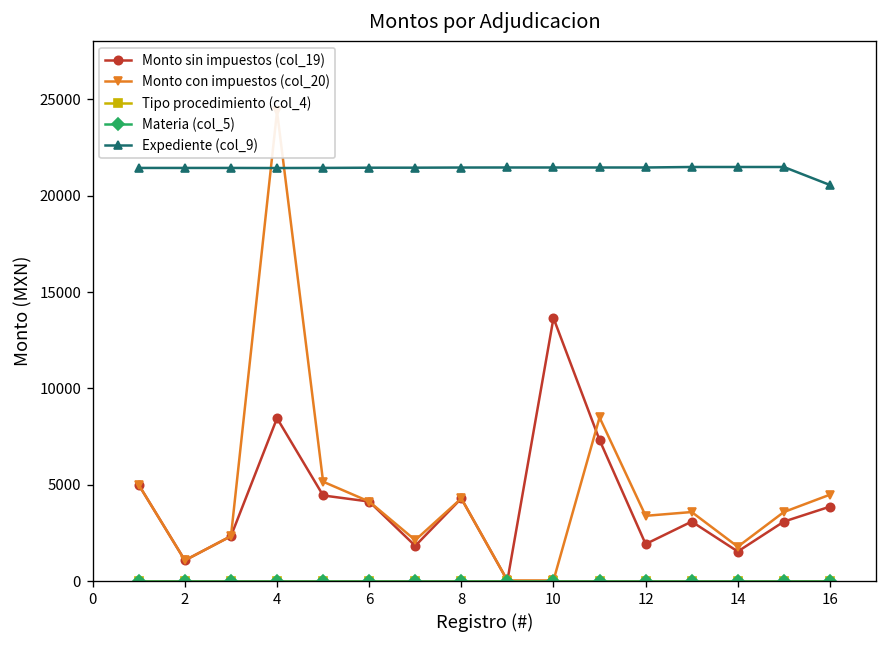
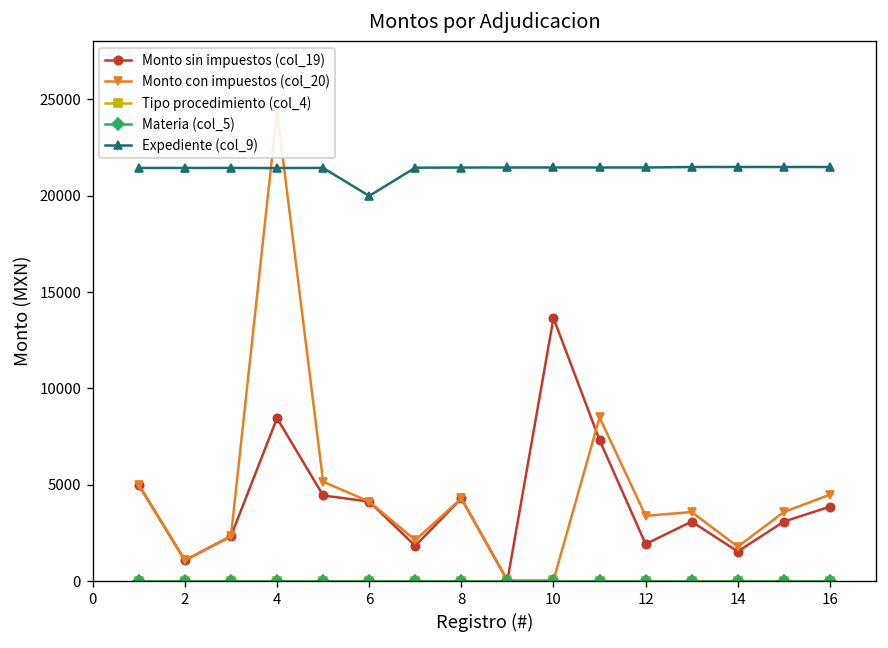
  {
    "Monto sin impuestos (col_19)": {
      "4": 8500,
      "10": 13700,
      "12": 1900,
      "14": 1600,
      "16": 3900
    },
    "Monto con impuestos (col_20)": {
      "12": 3400,
      "14": 1800,
      "16": 4500
    },
    "Materia (col_5)": {
      "2": 0,
      "4": 0,
      "6": 0,
      "8": 0,
      "12": 0,
      "14": 0,
      "16": 0
    },
    "Expediente (col_9)": {
      "2": 21400,
      "4": 21400,
-     "6": 21400,
+     "6": 20000,
      "8": 21500,
      "10": 21500,
      "12": 21500,
      "14": 21500,
-     "16": 20500
+     "16": 21500
    }
  }
